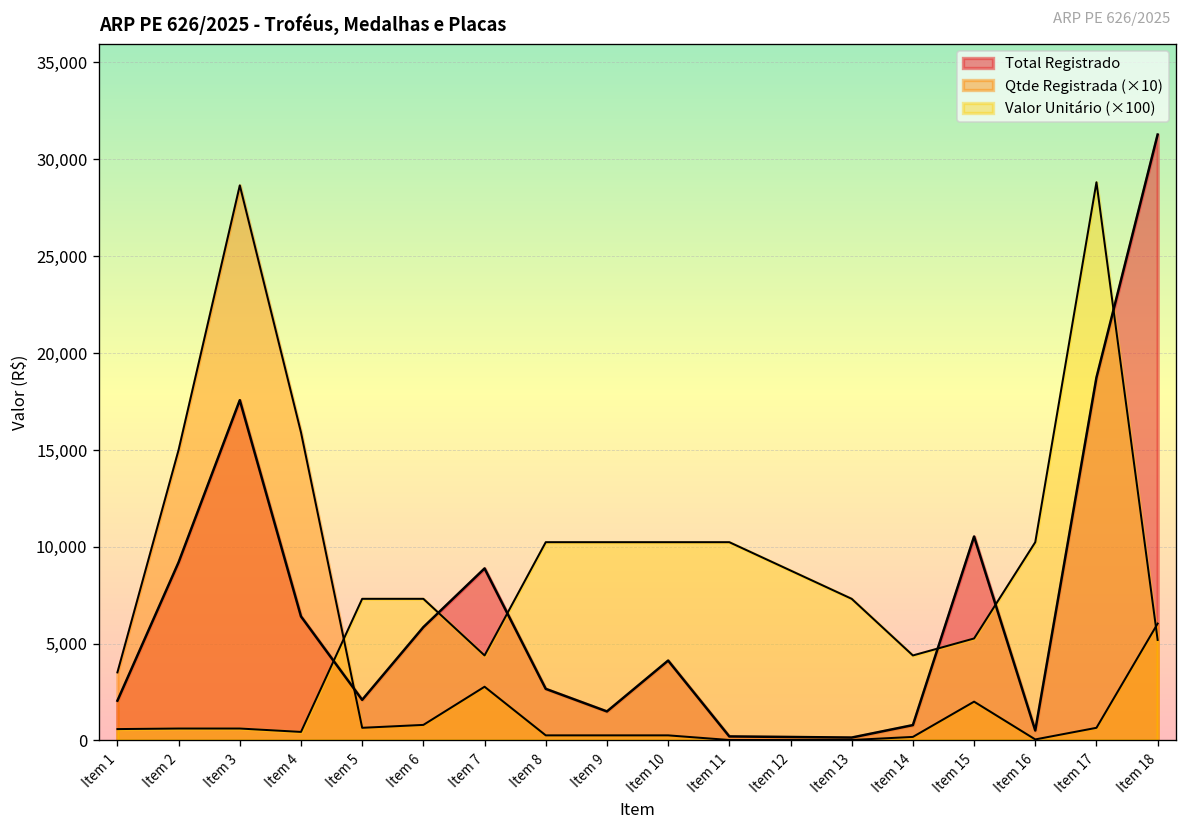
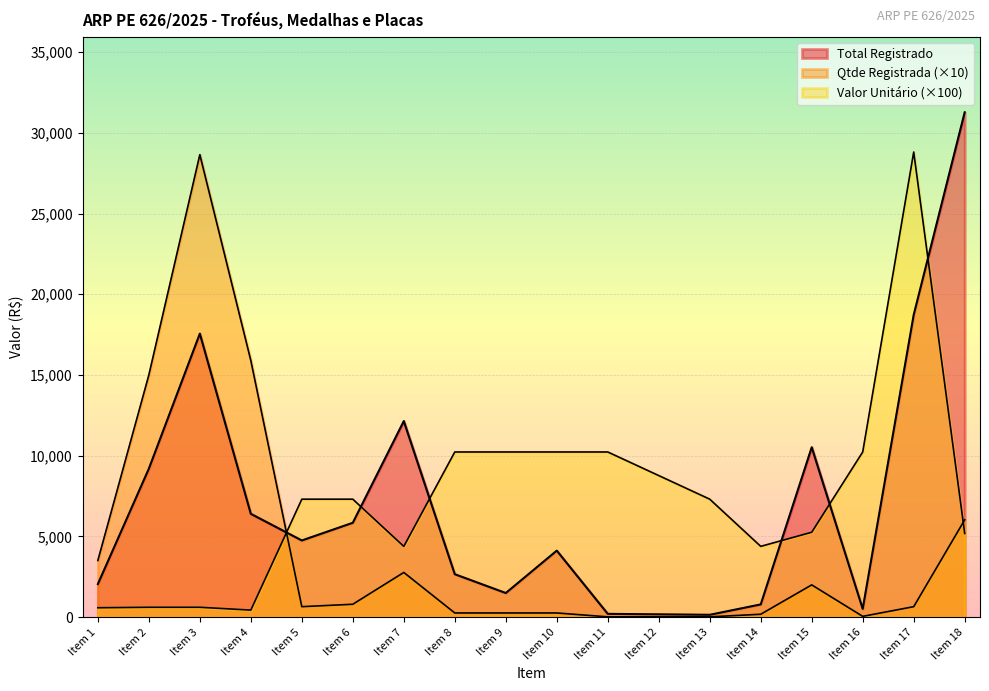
  {
    "Total Registrado": {
      "Item 1": "2,000",
      "Item 2": "9,200",
      "Item 3": "17,600",
      "Item 4": "6,400",
-     "Item 5": "2,100",
+     "Item 5": "4,800",
      "Item 6": "5,800",
-     "Item 7": "8,900",
+     "Item 7": "12,100",
      "Item 8": "2,700",
      "Item 9": "1,500",
      "Item 10": "4,100",
      "Item 11": "200",
      "Item 14": "800",
      "Item 15": "10,500",
      "Item 16": "500",
      "Item 17": "18,700",
      "Item 18": "31,300"
    }
  }
